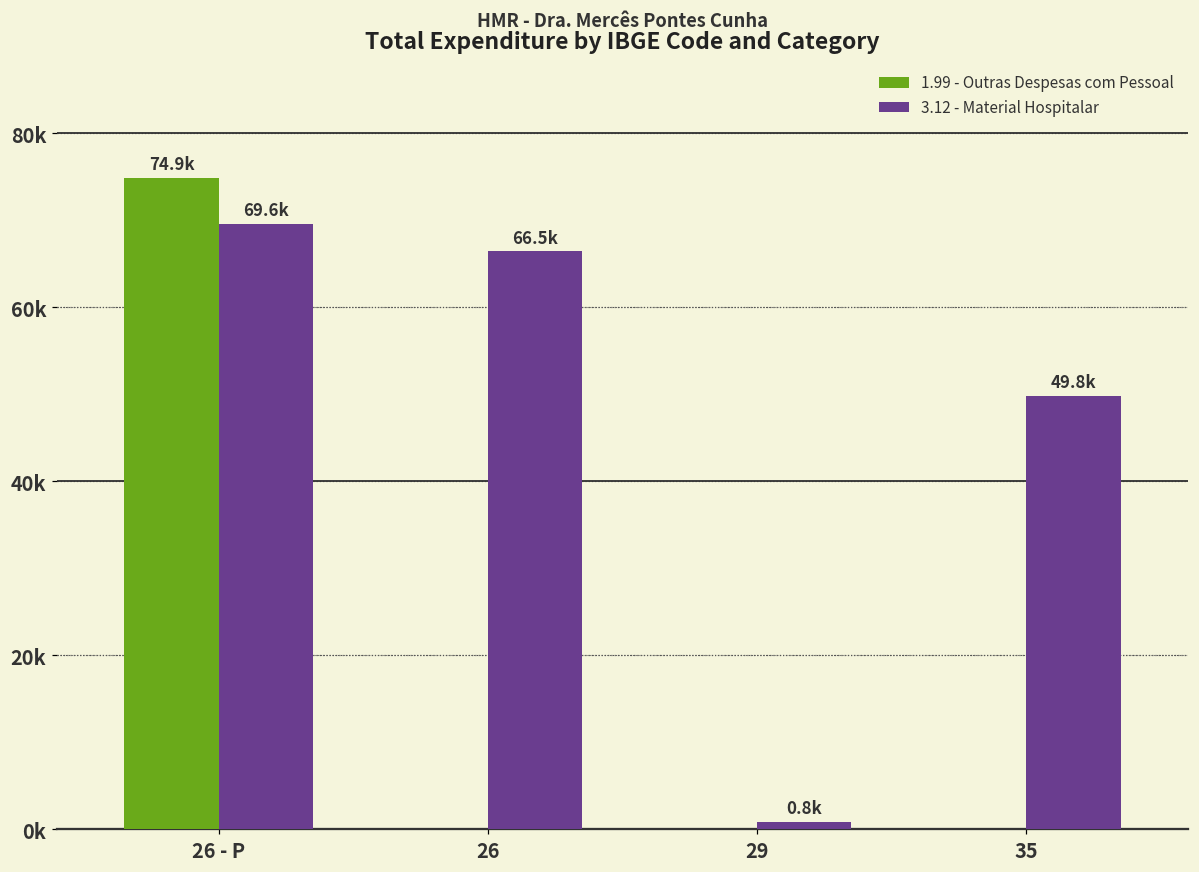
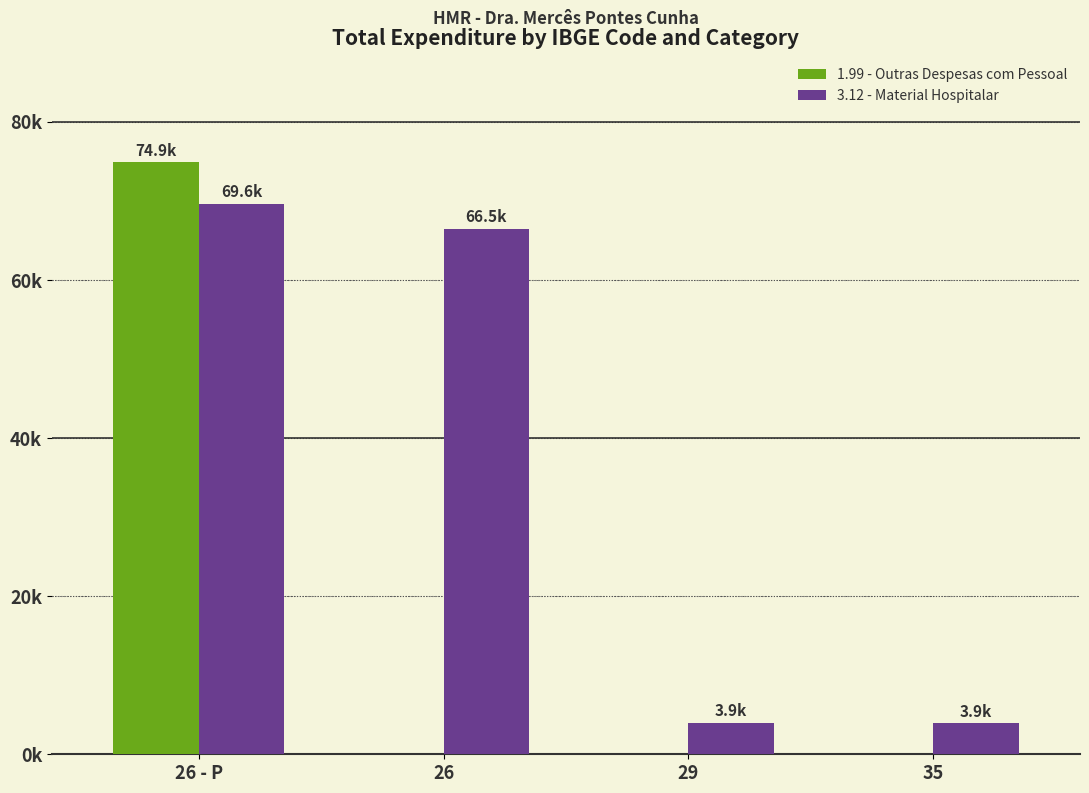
  {
    "1.99 - Outras Despesas com Pessoal": {
      "26 - P": "74.9k"
    },
    "3.12 - Material Hospitalar": {
      "26 - P": "69.6k",
      "26": "66.5k",
-     "29": "0.8k",
-     "35": "49.8k"
+     "29": "3.9k",
+     "35": "3.9k"
    }
  }
